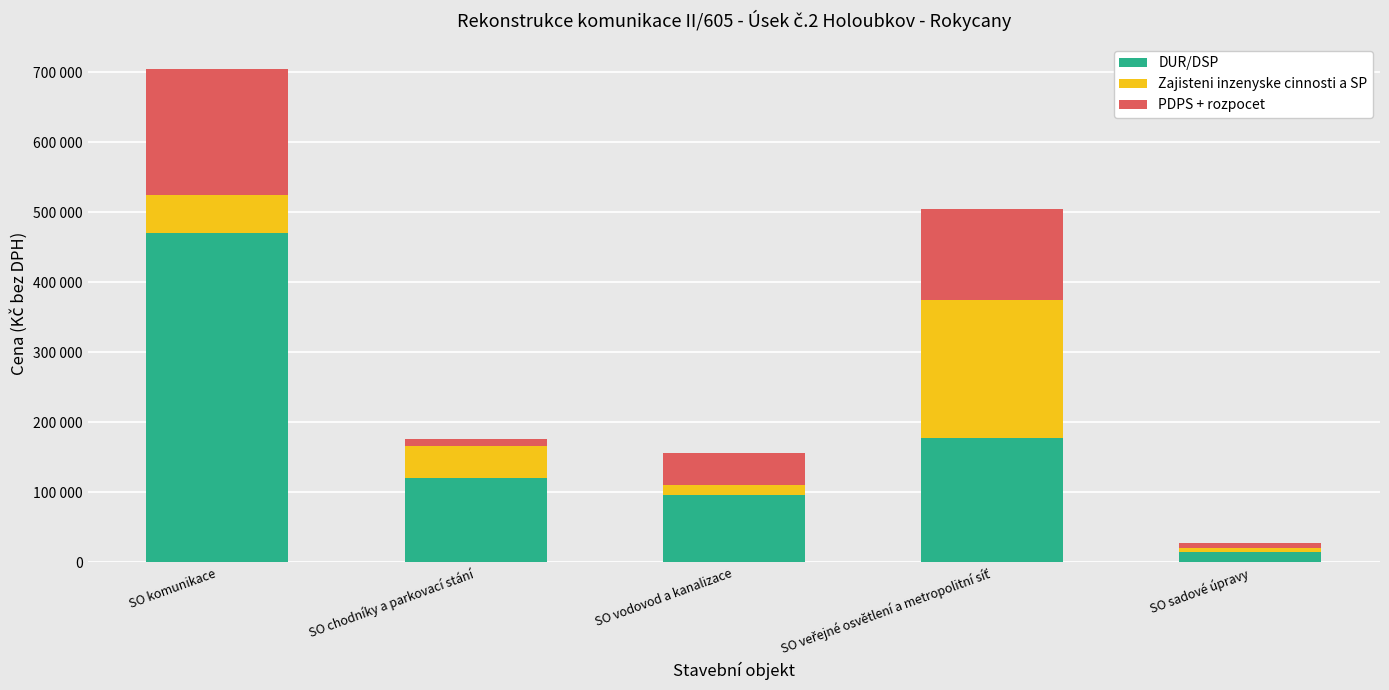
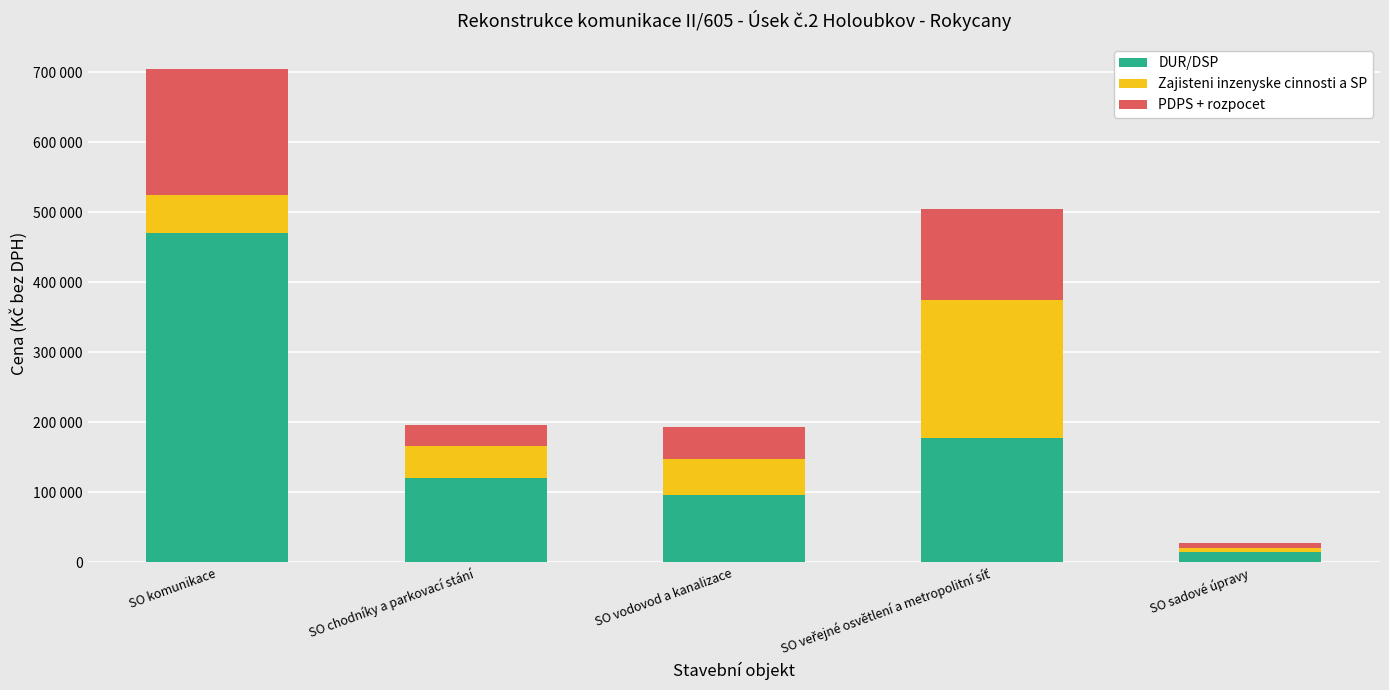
  {
    "DUR/DSP": {
      "SO komunikace": 470000,
      "SO chodníky a parkovací stání": 120000,
      "SO vodovod a kanalizace": 100000,
      "SO veřejné osvětlení a metropolitní síť": 180000,
      "SO sadové úpravy": 20000
    },
    "Zajisteni inzenyske cinnosti a SP": {
      "SO komunikace": 60000,
      "SO chodníky a parkovací stání": 50000,
-     "SO vodovod a kanalizace": 20000,
+     "SO vodovod a kanalizace": 50000,
      "SO veřejné osvětlení a metropolitní síť": 200000,
      "SO sadové úpravy": 10000
    },
    "PDPS + rozpocet": {
      "SO komunikace": 180000,
-     "SO chodníky a parkovací stání": 10000,
+     "SO chodníky a parkovací stání": 30000,
      "SO vodovod a kanalizace": 50000,
      "SO veřejné osvětlení a metropolitní síť": 130000,
      "SO sadové úpravy": 10000
    }
  }
